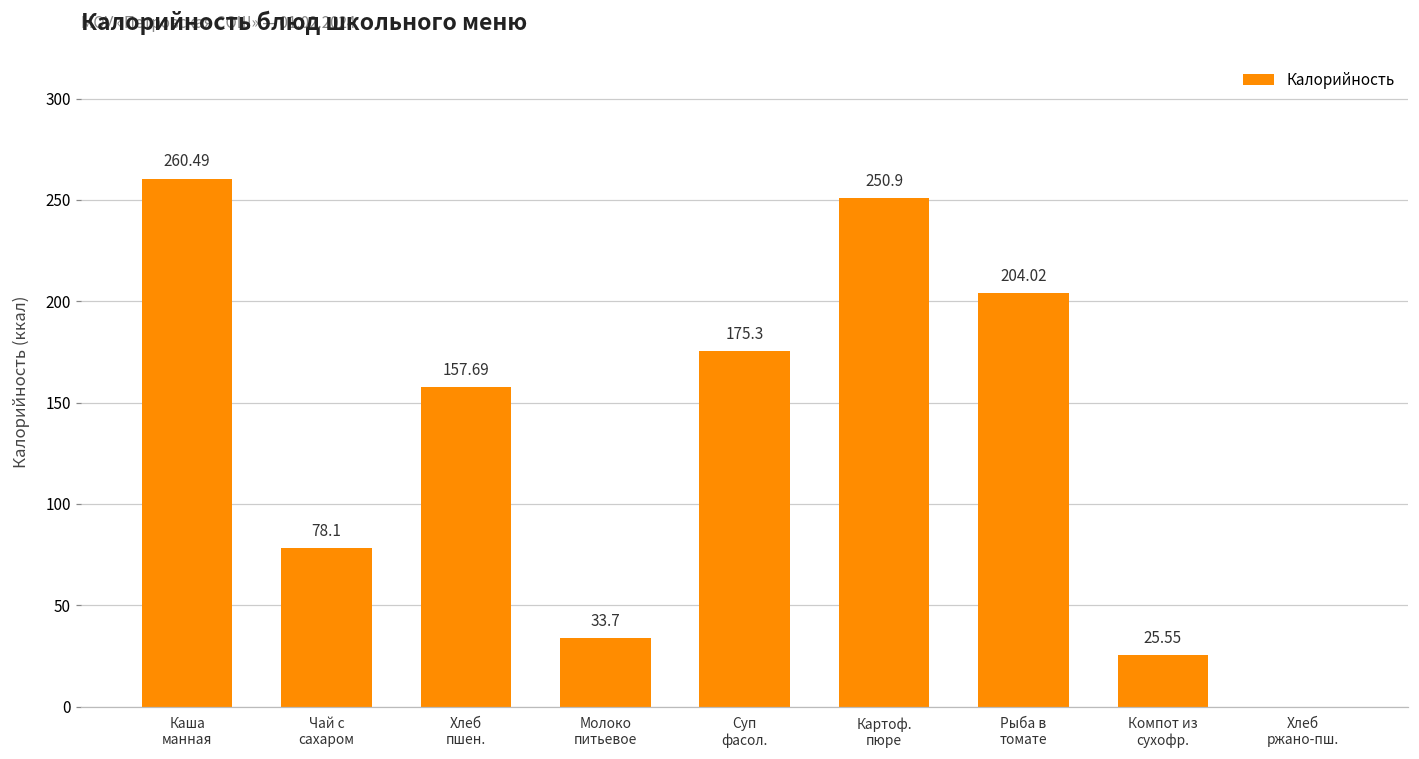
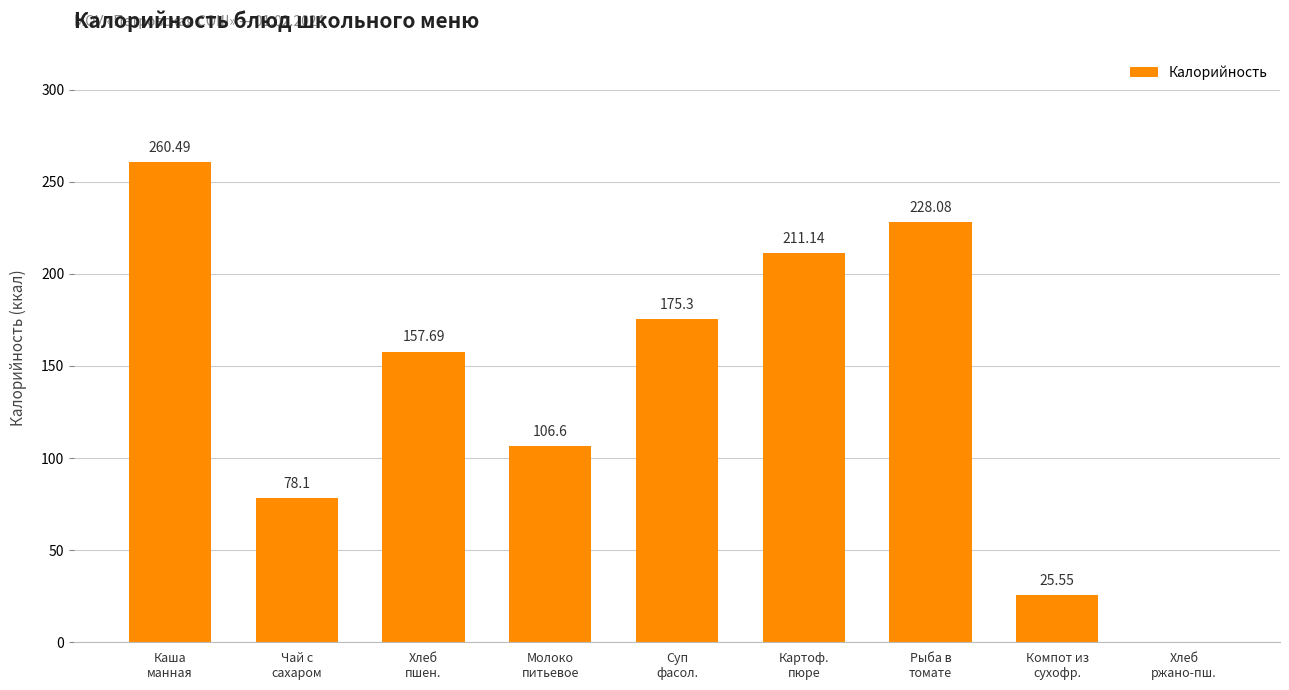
  {
    "Каша манная": 260.49,
    "Чай с сахаром": 78.1,
    "Хлеб пшен.": 157.69,
-   "Молоко питьевое": 33.7,
+   "Молоко питьевое": 106.6,
    "Суп фасол.": 175.3,
-   "Картоф. пюре": 250.9,
-   "Рыба в томате": 204.02,
+   "Картоф. пюре": 211.14,
+   "Рыба в томате": 228.08,
    "Компот из сухофр.": 25.55
  }
